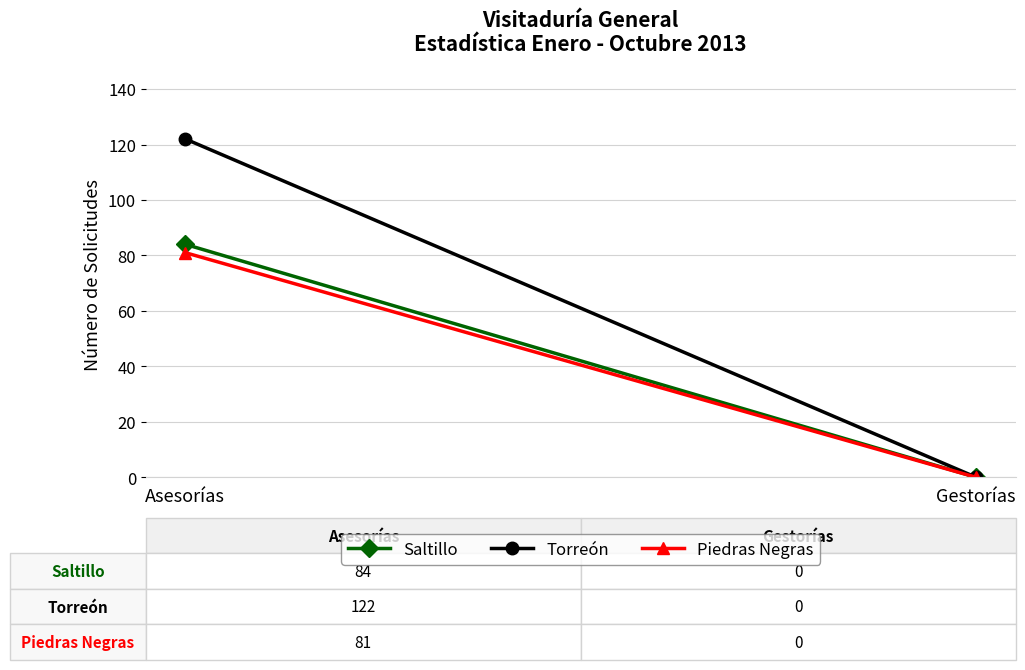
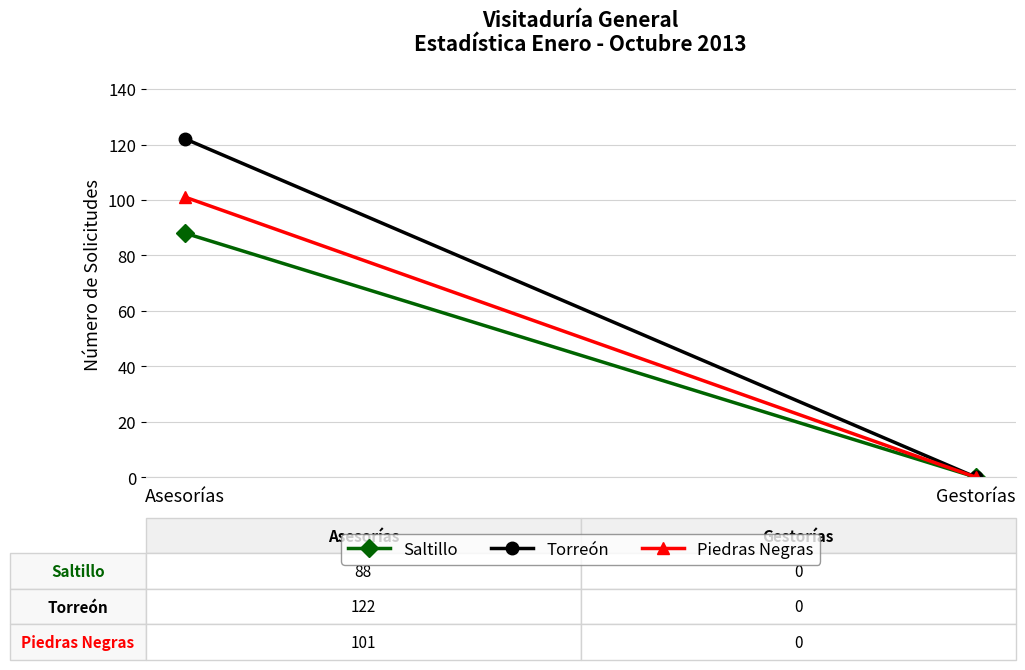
  {
    "Saltillo": {
-     "Asesorías": 84
+     "Asesorías": 88
    },
    "Torreón": {
      "Asesorías": 122
    },
    "Piedras Negras": {
-     "Asesorías": 81
+     "Asesorías": 101
    }
  }
